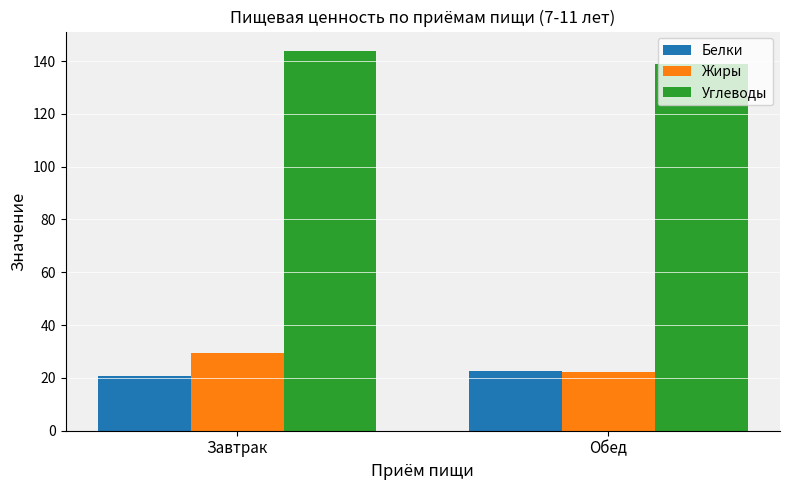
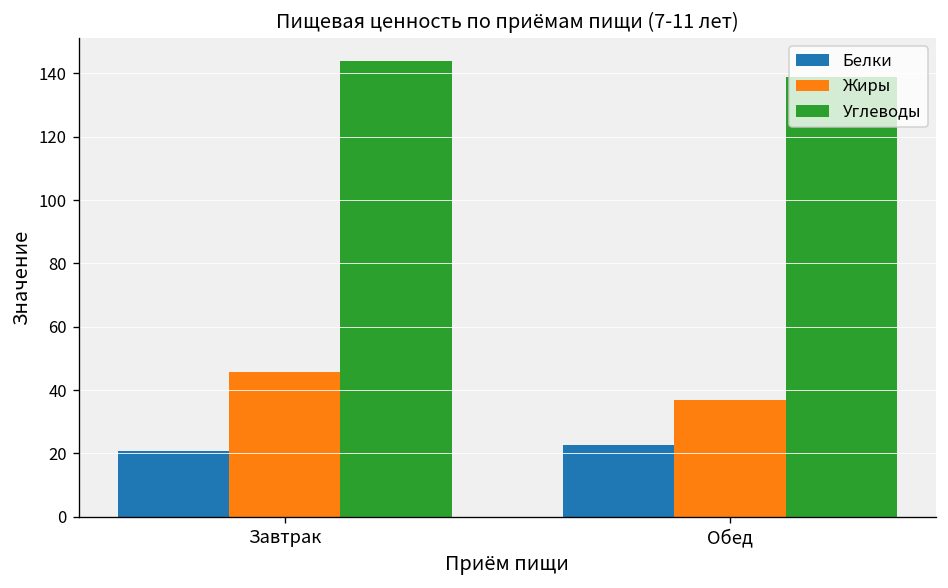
  {
    "Белки": {
      "Завтрак": 21,
      "Обед": 23
    },
    "Жиры": {
-     "Завтрак": 29,
-     "Обед": 22
+     "Завтрак": 46,
+     "Обед": 37
    },
    "Углеводы": {
      "Завтрак": 144
    }
  }
